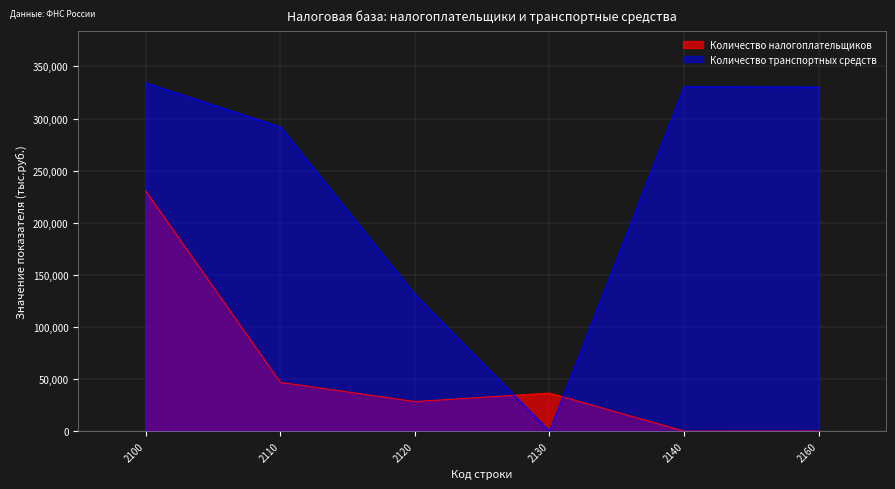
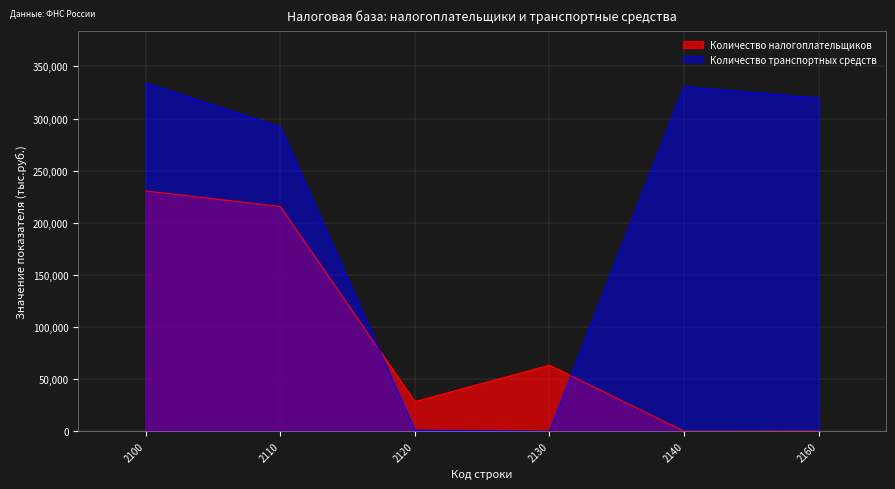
  {
    "Количество налогоплательщиков": {
      "2100": "231,000",
-     "2110": "47,000",
+     "2110": "216,000",
      "2120": "28,000",
-     "2130": "37,000",
+     "2130": "63,000",
      "2140": "0",
      "2160": "0"
    },
    "Количество транспортных средств": {
      "2100": "334,000",
      "2110": "292,000",
-     "2120": "131,000",
+     "2120": "1,000",
      "2130": "0",
      "2140": "330,000",
-     "2160": "330,000"
+     "2160": "320,000"
    }
  }
